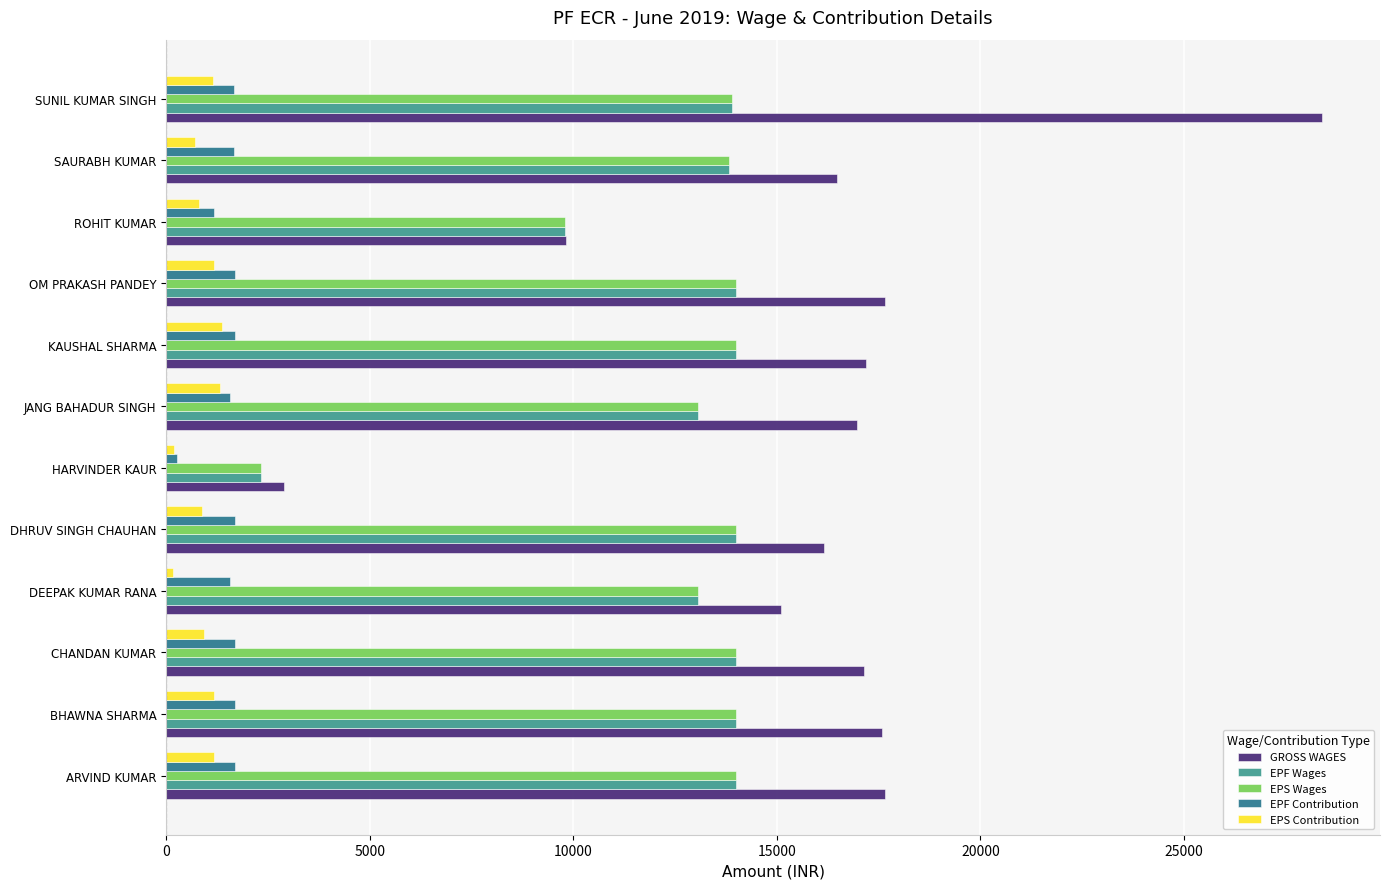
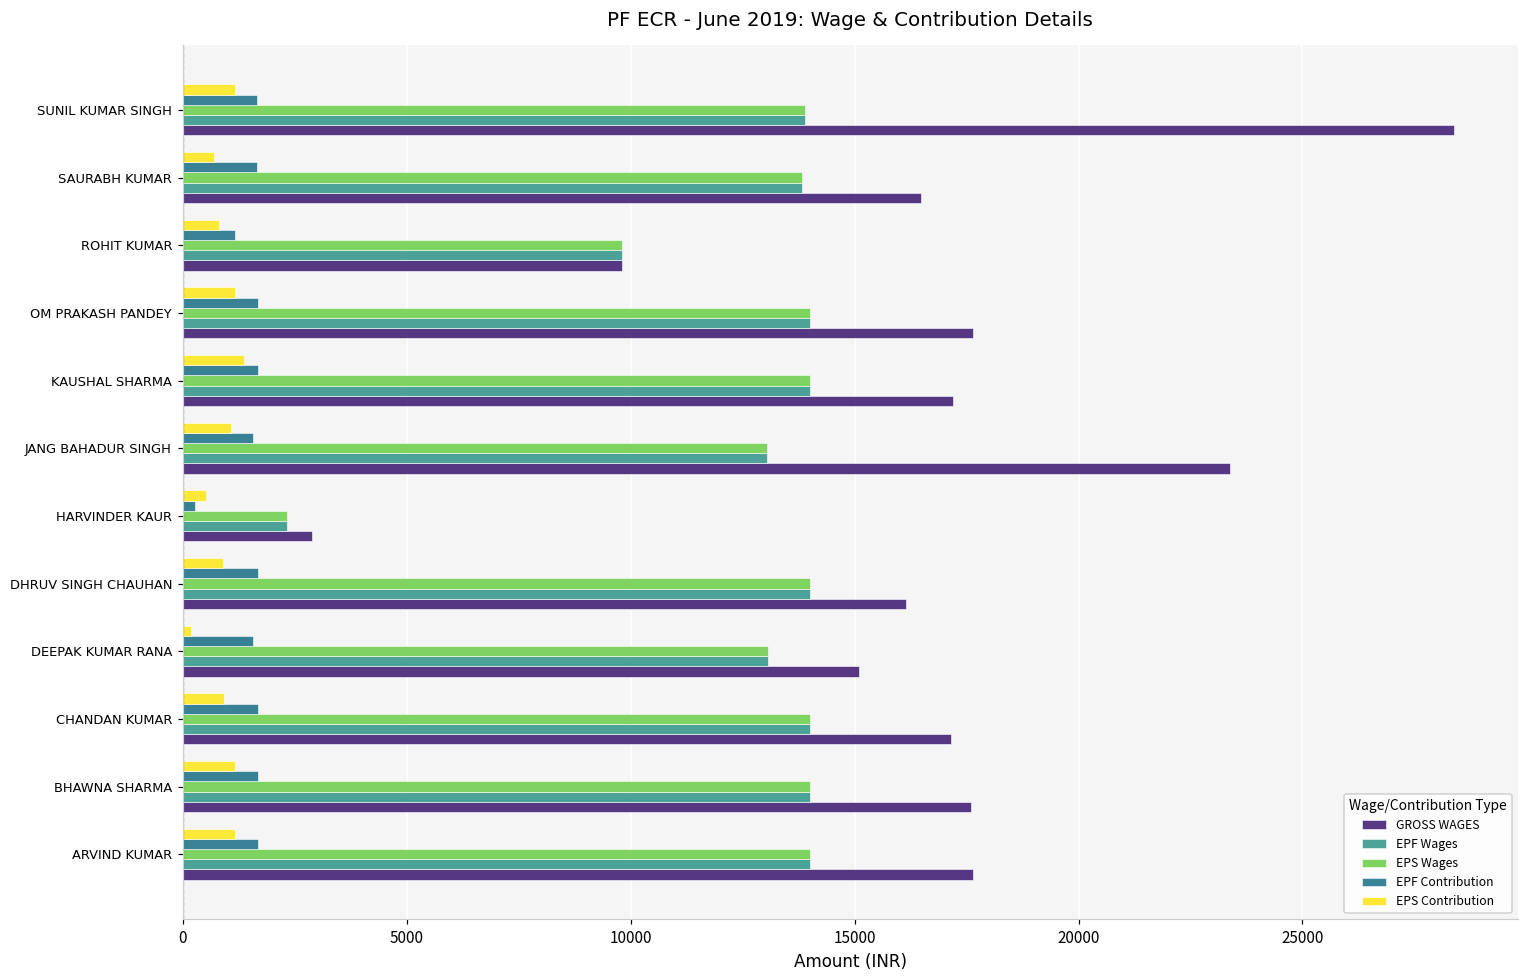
  {
    "GROSS WAGES": {
      "SUNIL KUMAR SINGH": 28400,
      "SAURABH KUMAR": 16500,
      "ROHIT KUMAR": 9800,
      "OM PRAKASH PANDEY": 17700,
      "KAUSHAL SHARMA": 17200,
-     "JANG BAHADUR SINGH": 17000,
+     "JANG BAHADUR SINGH": 23400,
      "HARVINDER KAUR": 2900,
      "DHRUV SINGH CHAUHAN": 16200,
      "DEEPAK KUMAR RANA": 15100,
      "CHANDAN KUMAR": 17200,
      "BHAWNA SHARMA": 17600,
      "ARVIND KUMAR": 17700
    },
    "EPS Wages": {
      "SUNIL KUMAR SINGH": 13900,
      "SAURABH KUMAR": 13800,
      "ROHIT KUMAR": 9800,
      "OM PRAKASH PANDEY": 14000,
      "KAUSHAL SHARMA": 14000,
      "JANG BAHADUR SINGH": 13100,
      "HARVINDER KAUR": 2300,
      "DHRUV SINGH CHAUHAN": 14000,
      "DEEPAK KUMAR RANA": 13100,
      "CHANDAN KUMAR": 14000,
      "BHAWNA SHARMA": 14000,
      "ARVIND KUMAR": 14000
    },
    "EPS Contribution": {
      "SUNIL KUMAR SINGH": 1200,
      "SAURABH KUMAR": 700,
      "ROHIT KUMAR": 800,
      "OM PRAKASH PANDEY": 1200,
      "KAUSHAL SHARMA": 1400,
-     "JANG BAHADUR SINGH": 1300,
-     "HARVINDER KAUR": 200,
+     "JANG BAHADUR SINGH": 1100,
+     "HARVINDER KAUR": 500,
      "DHRUV SINGH CHAUHAN": 900,
      "DEEPAK KUMAR RANA": 200,
      "CHANDAN KUMAR": 900,
      "BHAWNA SHARMA": 1200,
      "ARVIND KUMAR": 1200
    }
  }
